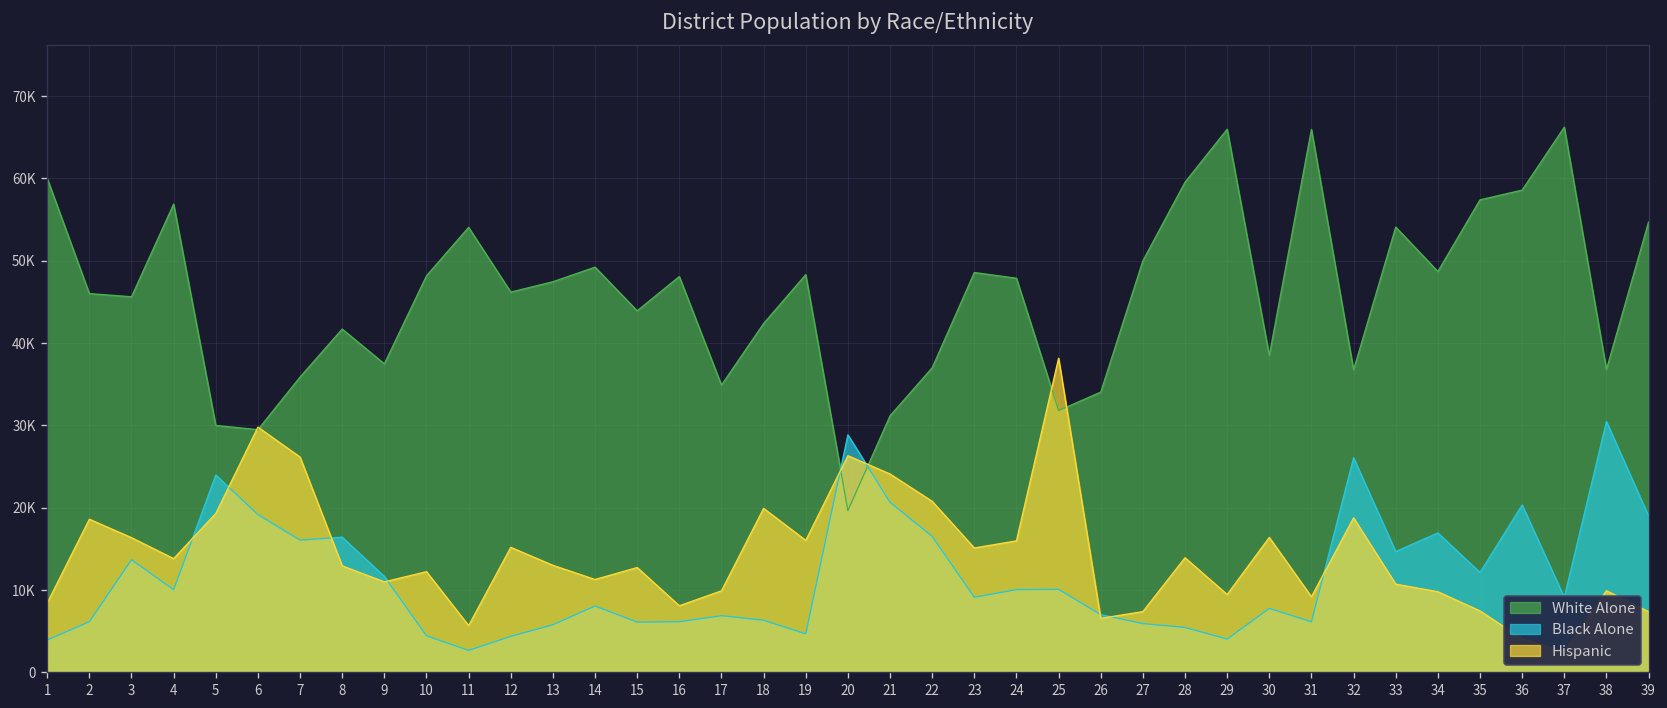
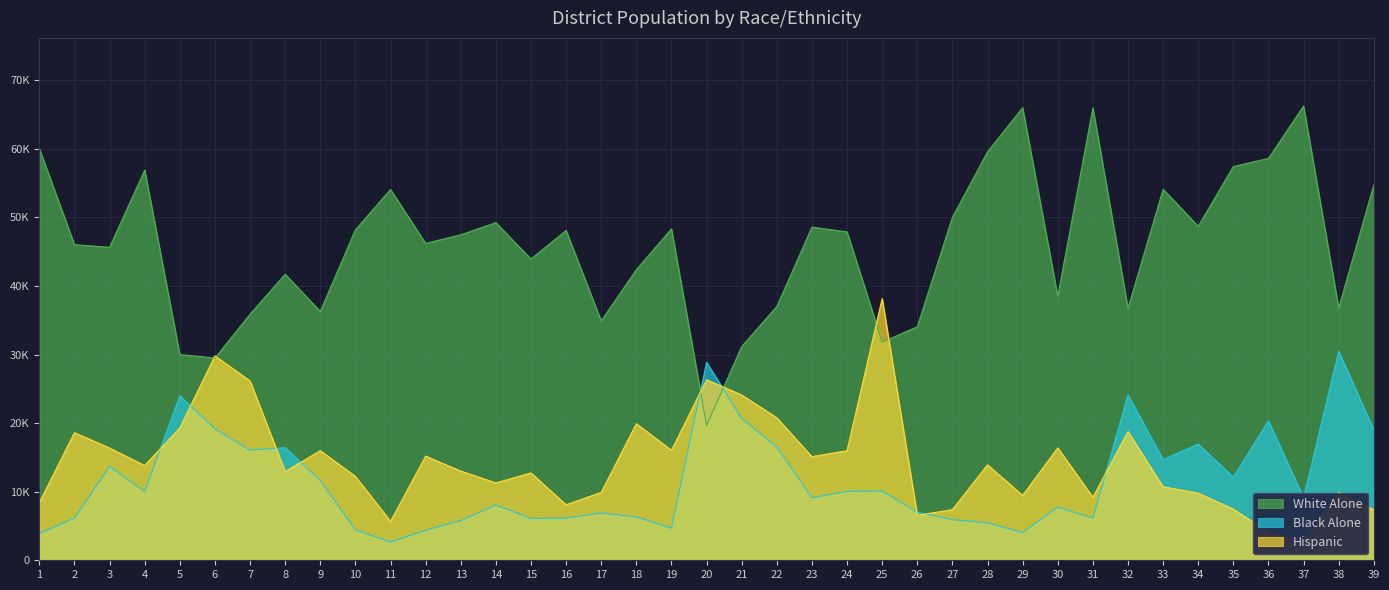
  {
    "White Alone": {
      "1": 60000,
      "2": 46000,
      "3": 46000,
      "4": 57000,
      "5": 30000,
      "7": 36000,
      "8": 42000,
-     "9": 37000,
+     "9": 36000,
      "10": 48000,
      "11": 54000,
      "12": 46000,
      "13": 47000,
      "14": 49000,
      "15": 44000,
      "16": 48000,
      "17": 35000,
      "18": 42000,
      "19": 48000,
      "20": 20000,
      "21": 31000,
      "22": 37000,
      "23": 49000,
      "24": 48000,
      "25": 32000,
      "26": 34000,
      "27": 50000,
      "28": 60000,
      "29": 66000,
      "30": 38000,
      "31": 66000,
      "32": 37000,
      "33": 54000,
      "34": 49000,
      "35": 57000,
      "36": 59000,
      "37": 66000,
      "38": 37000,
      "39": 55000
    },
    "Black Alone": {
      "1": 4000,
      "2": 6000,
      "3": 14000,
      "4": 10000,
      "5": 24000,
      "6": 19000,
      "7": 16000,
      "8": 16000,
      "9": 12000,
      "10": 4000,
      "11": 3000,
      "12": 4000,
      "13": 6000,
      "14": 8000,
      "15": 6000,
      "16": 6000,
      "17": 7000,
      "18": 6000,
      "19": 5000,
      "20": 29000,
      "21": 21000,
      "22": 17000,
      "23": 9000,
      "24": 10000,
      "25": 10000,
      "26": 7000,
      "27": 6000,
      "28": 5000,
      "29": 4000,
      "30": 8000,
      "31": 6000,
-     "32": 26000,
+     "32": 24000,
      "33": 15000,
      "34": 17000,
      "35": 12000,
      "36": 20000,
      "38": 30000,
      "39": 19000
    },
    "Hispanic": {
      "1": 8000,
      "2": 19000,
      "3": 16000,
      "4": 14000,
      "5": 19000,
      "7": 26000,
      "8": 13000,
-     "9": 11000,
+     "9": 16000,
      "10": 12000,
      "11": 6000,
      "12": 15000,
      "13": 13000,
      "14": 11000,
      "15": 13000,
      "16": 8000,
      "17": 10000,
      "18": 20000,
      "19": 16000,
      "20": 26000,
      "21": 24000,
      "22": 21000,
      "23": 15000,
      "24": 16000,
      "25": 38000,
      "26": 7000,
      "27": 7000,
      "28": 14000,
      "29": 9000,
      "30": 16000,
      "31": 9000,
      "32": 19000,
      "33": 11000,
      "34": 10000,
      "35": 7000,
      "38": 10000,
      "39": 7000
    }
  }
